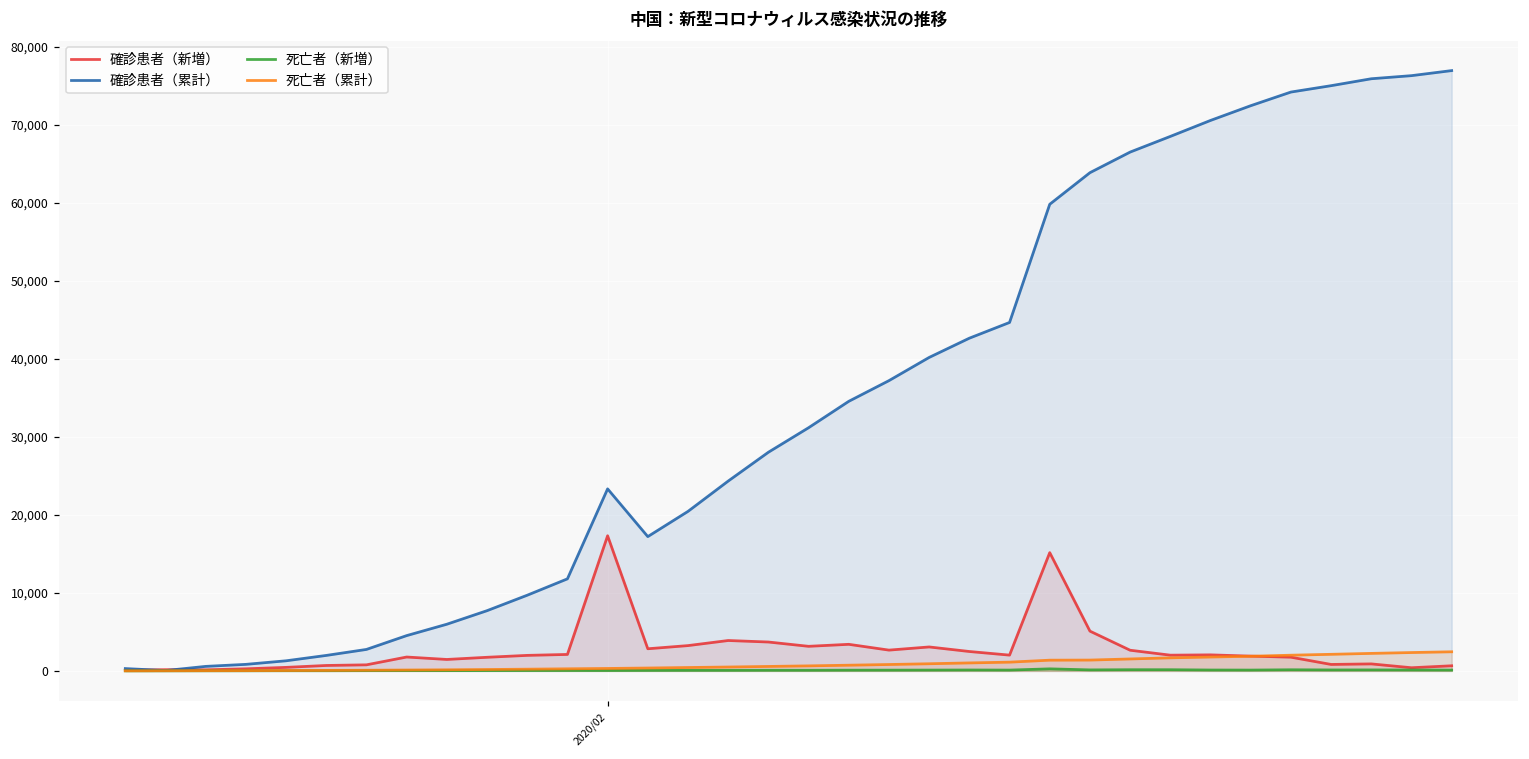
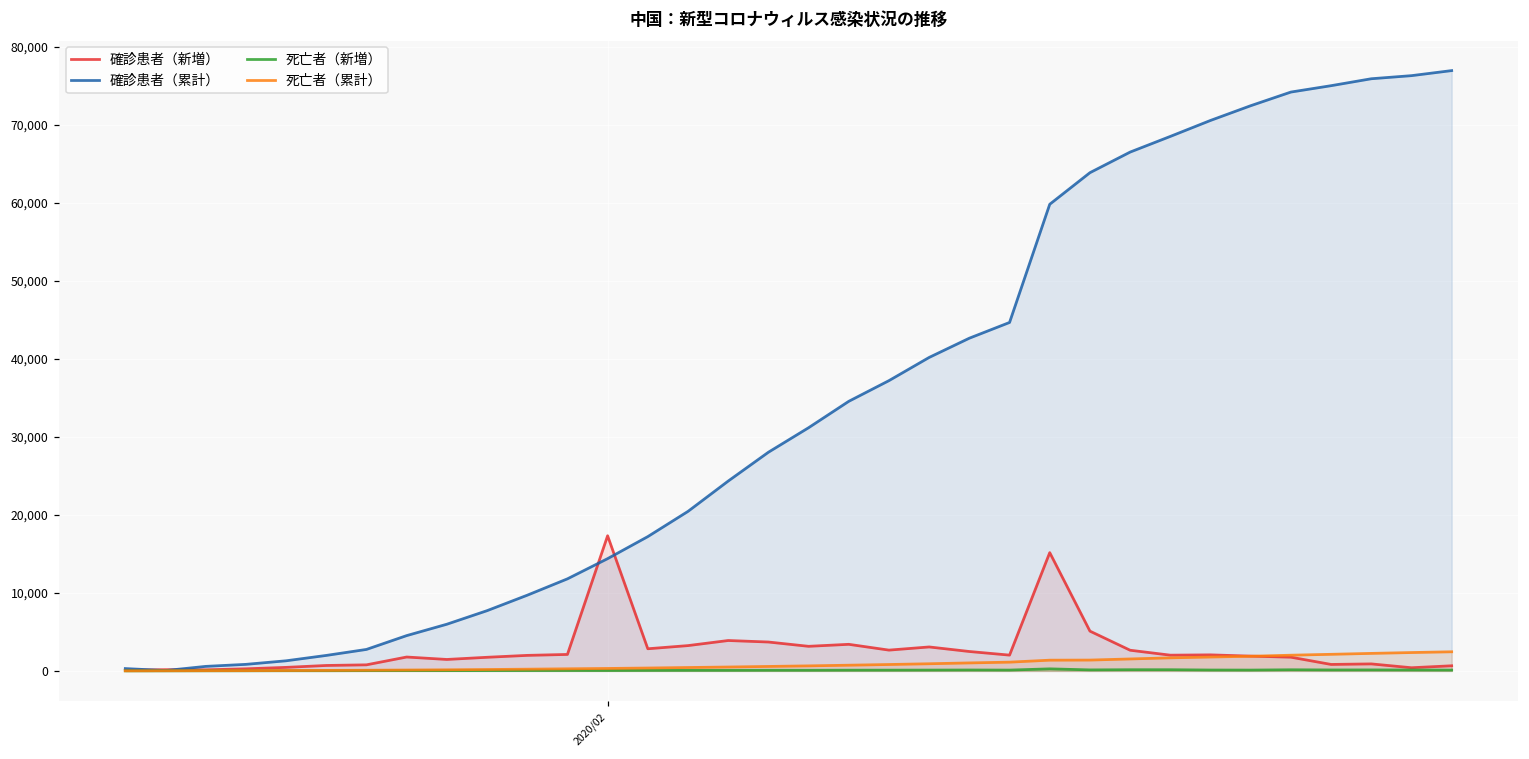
  {
    "確診患者（新増）": {
      "2020/02": "17,000"
    },
    "確診患者（累計）": {
-     "2020/02": "23,000"
+     "2020/02": "14,000"
    }
  }
